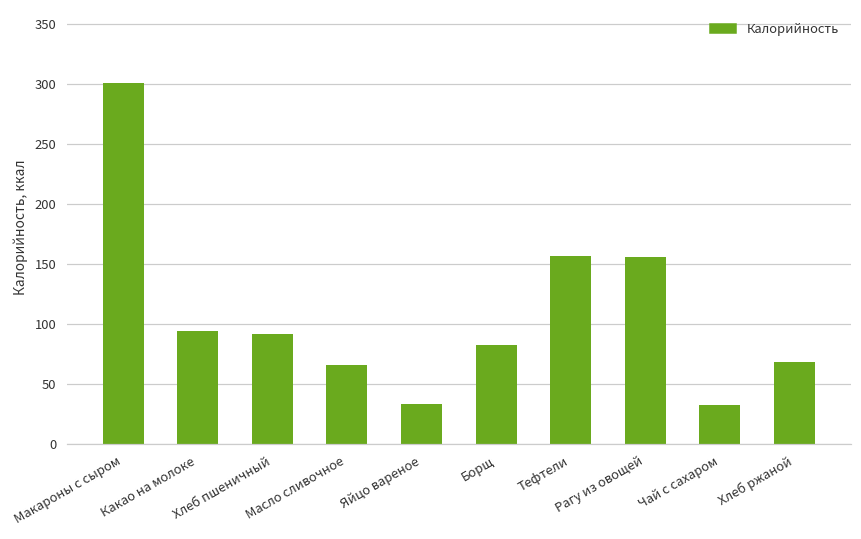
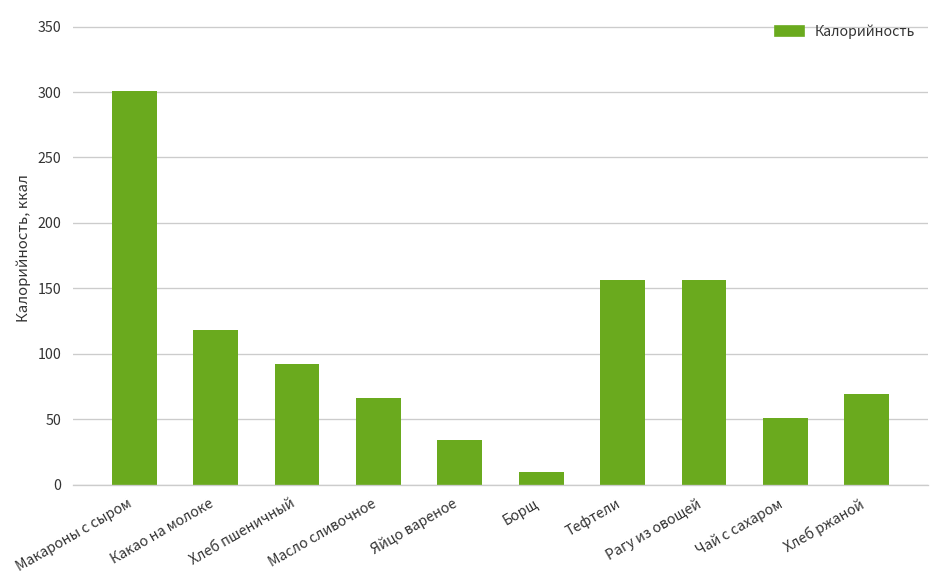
  {
    "Макароны с сыром": 301,
-   "Какао на молоке": 95,
+   "Какао на молоке": 119,
    "Хлеб пшеничный": 92,
    "Масло сливочное": 66,
    "Яйцо вареное": 34,
-   "Борщ": 83,
+   "Борщ": 10,
    "Тефтели": 157,
    "Рагу из овощей": 156,
-   "Чай с сахаром": 33,
+   "Чай с сахаром": 51,
    "Хлеб ржаной": 69
  }
